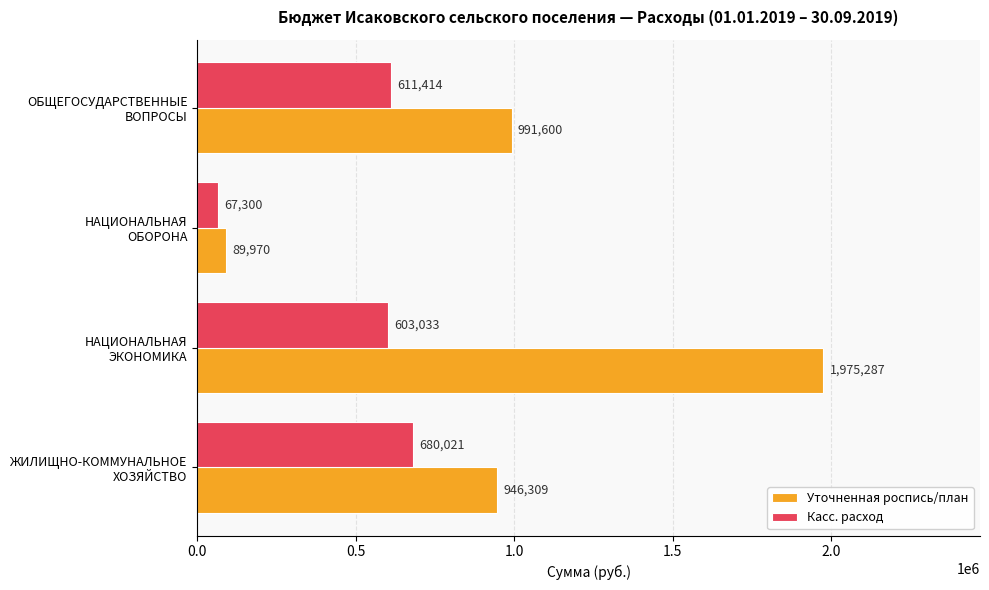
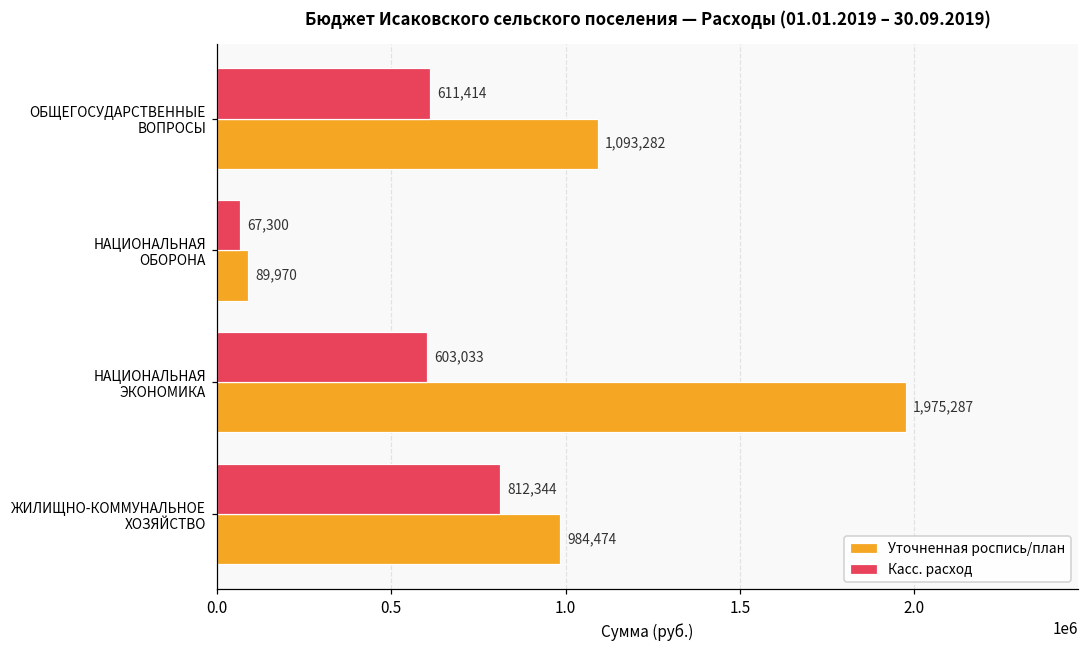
  {
    "Уточненная роспись/план": {
-     "ОБЩЕГОСУДАРСТВЕННЫЕ ВОПРОСЫ": "991,600",
+     "ОБЩЕГОСУДАРСТВЕННЫЕ ВОПРОСЫ": "1,093,282",
      "НАЦИОНАЛЬНАЯ ОБОРОНА": "89,970",
      "НАЦИОНАЛЬНАЯ ЭКОНОМИКА": "1,975,287",
-     "ЖИЛИЩНО-КОММУНАЛЬНОЕ ХОЗЯЙСТВО": "946,309"
+     "ЖИЛИЩНО-КОММУНАЛЬНОЕ ХОЗЯЙСТВО": "984,474"
    },
    "Касс. расход": {
      "ОБЩЕГОСУДАРСТВЕННЫЕ ВОПРОСЫ": "611,414",
      "НАЦИОНАЛЬНАЯ ОБОРОНА": "67,300",
      "НАЦИОНАЛЬНАЯ ЭКОНОМИКА": "603,033",
-     "ЖИЛИЩНО-КОММУНАЛЬНОЕ ХОЗЯЙСТВО": "680,021"
+     "ЖИЛИЩНО-КОММУНАЛЬНОЕ ХОЗЯЙСТВО": "812,344"
    }
  }
